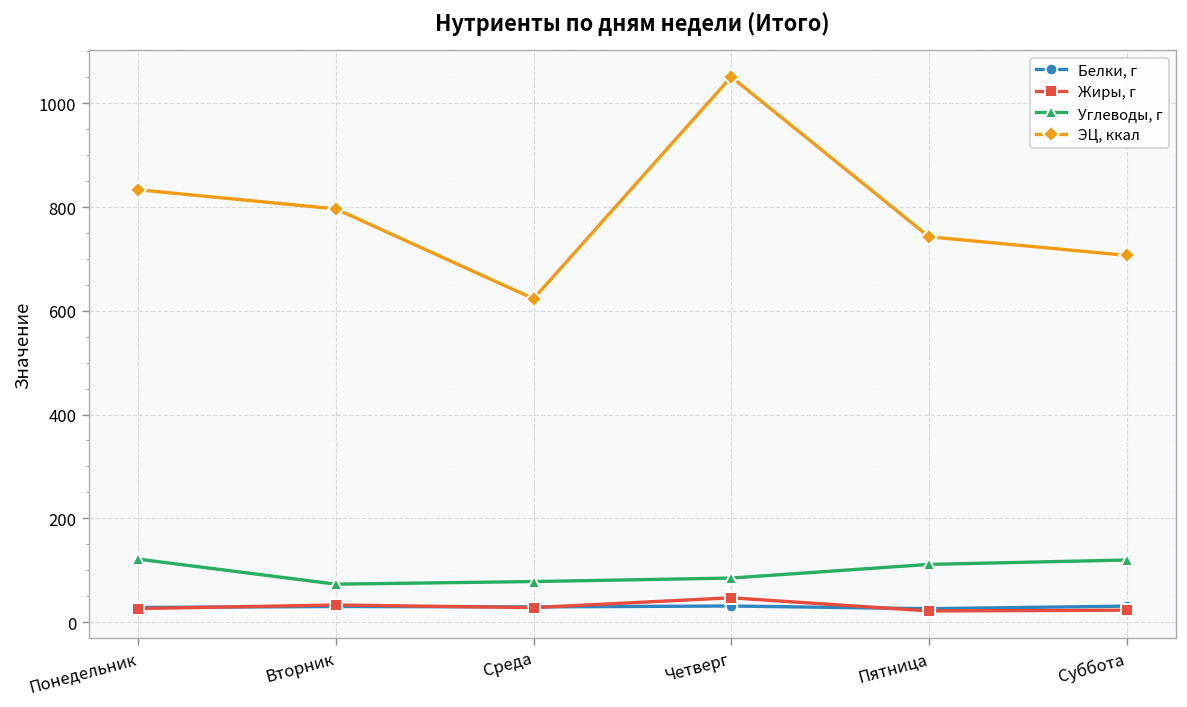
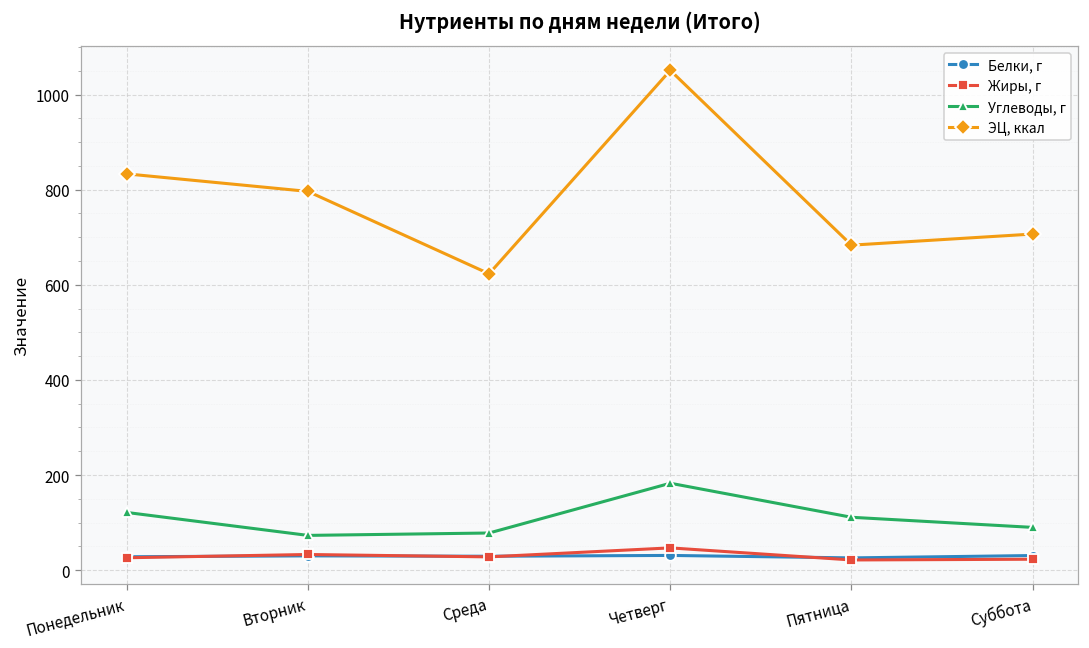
  {
    "Белки, г": {
      "Четверг": 30,
      "Суббота": 30
    },
    "Жиры, г": {
      "Четверг": 50,
      "Суббота": 20
    },
    "Углеводы, г": {
      "Понедельник": 120,
      "Вторник": 70,
      "Среда": 80,
-     "Четверг": 80,
+     "Четверг": 180,
      "Пятница": 110,
-     "Суббота": 120
+     "Суббота": 90
    },
    "ЭЦ, ккал": {
      "Понедельник": 830,
      "Вторник": 800,
      "Среда": 620,
      "Четверг": 1050,
-     "Пятница": 740,
+     "Пятница": 680,
      "Суббота": 710
    }
  }
